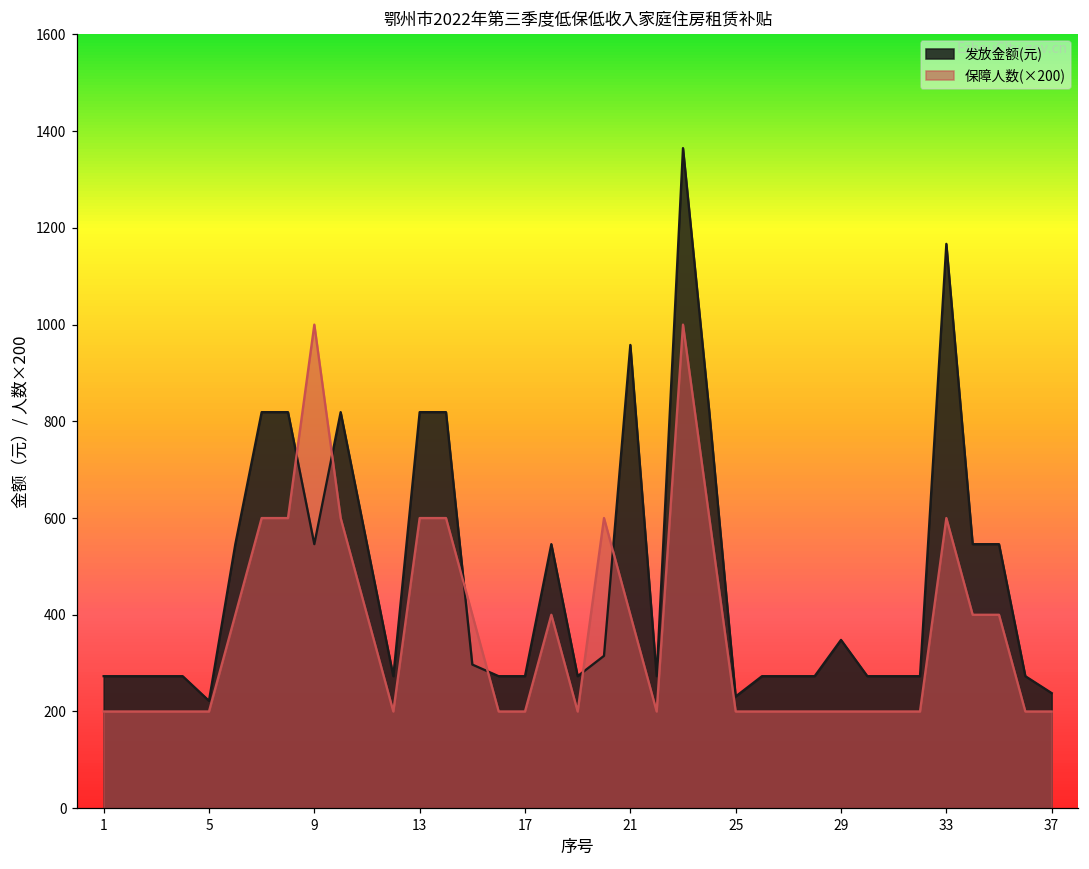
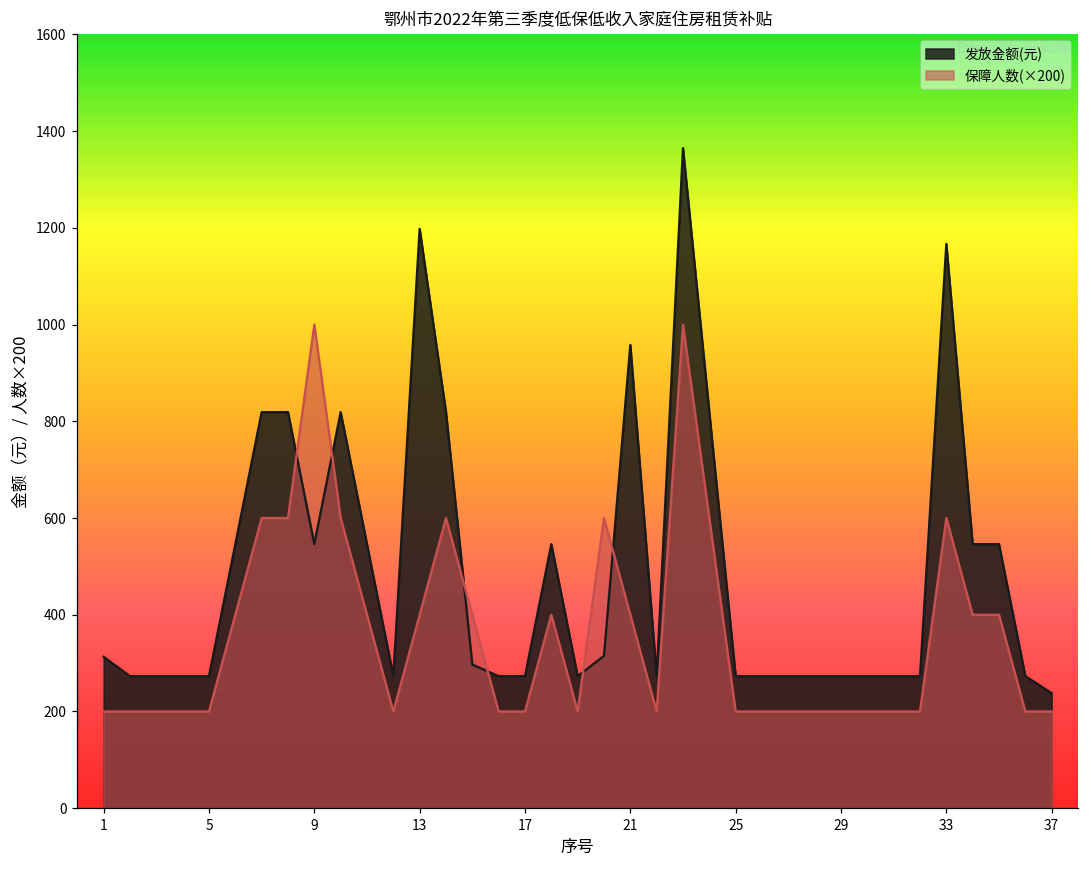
  {
    "发放金额(元)": {
-     "1": 270,
-     "5": 220,
+     "1": 310,
+     "5": 270,
      "9": 550,
-     "13": 820,
+     "13": 1200,
      "17": 270,
      "21": 960,
-     "25": 230,
-     "29": 350,
+     "25": 270,
+     "29": 270,
      "33": 1170,
      "37": 240
    },
    "保障人数(×200)": {
      "1": 200,
      "5": 200,
      "9": 1000,
-     "13": 600,
+     "13": 400,
      "17": 200,
      "21": 400,
      "25": 200,
      "29": 200,
      "33": 600,
      "37": 200
    }
  }
